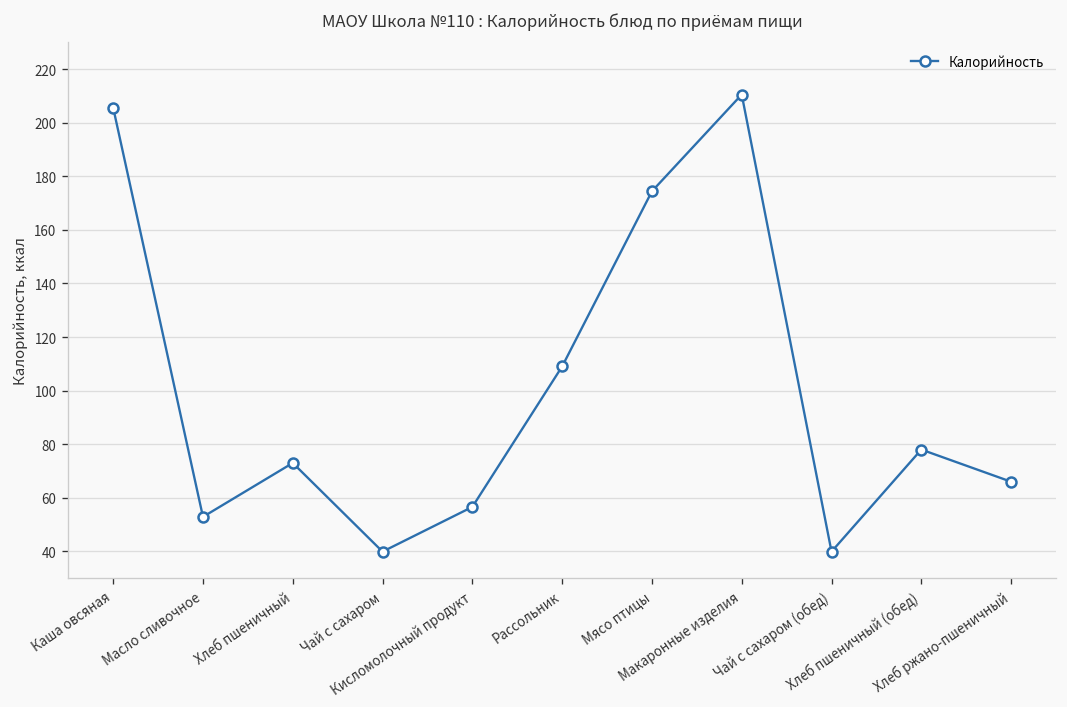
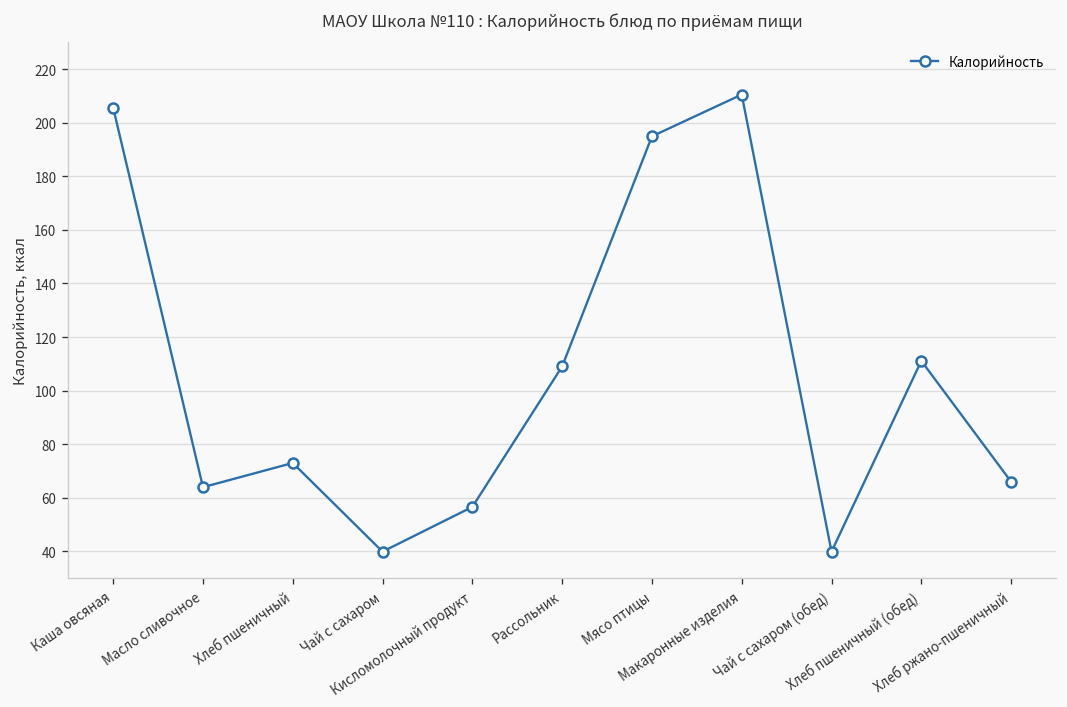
  {
    "Каша овсяная": 206,
-   "Масло сливочное": 53,
+   "Масло сливочное": 64,
    "Хлеб пшеничный": 73,
    "Чай с сахаром": 40,
    "Кисломолочный продукт": 57,
    "Рассольник": 109,
-   "Мясо птицы": 174,
+   "Мясо птицы": 195,
    "Макаронные изделия": 211,
    "Чай с сахаром (обед)": 40,
-   "Хлеб пшеничный (обед)": 78,
+   "Хлеб пшеничный (обед)": 111,
    "Хлеб ржано-пшеничный": 66
  }
